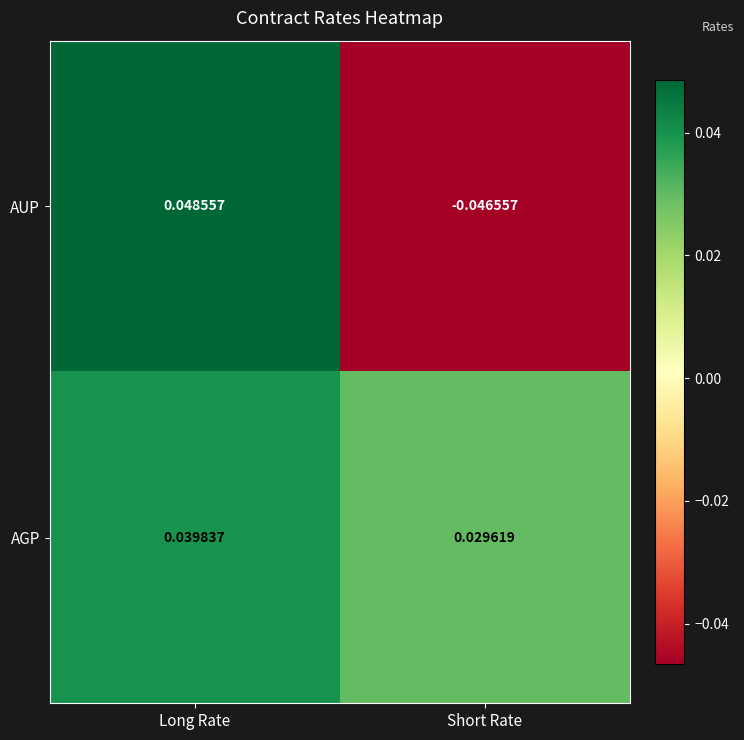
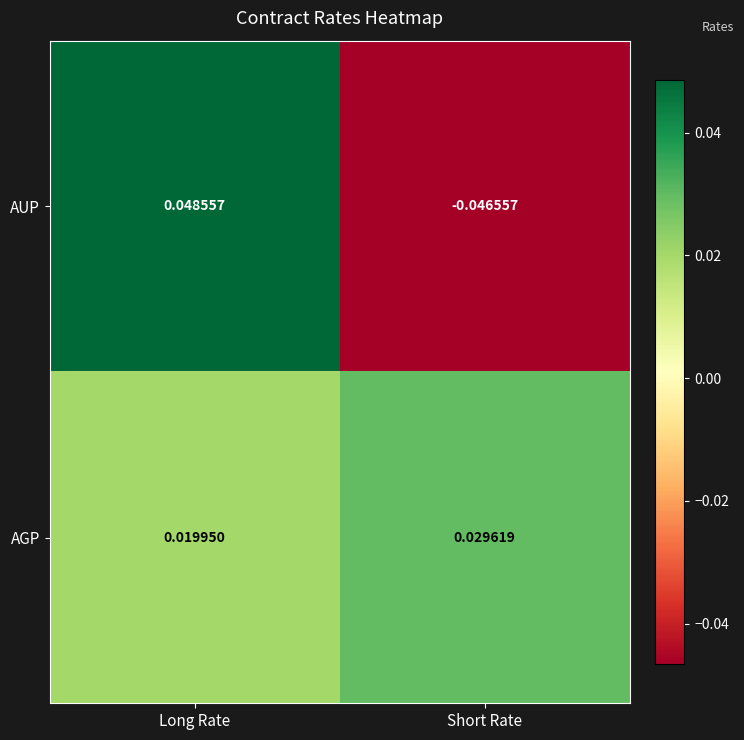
  {
    "AUP": {
      "Long Rate": 0.048557,
      "Short Rate": -0.046557
    },
    "AGP": {
-     "Long Rate": 0.039837,
+     "Long Rate": 0.019950,
      "Short Rate": 0.029619
    }
  }
